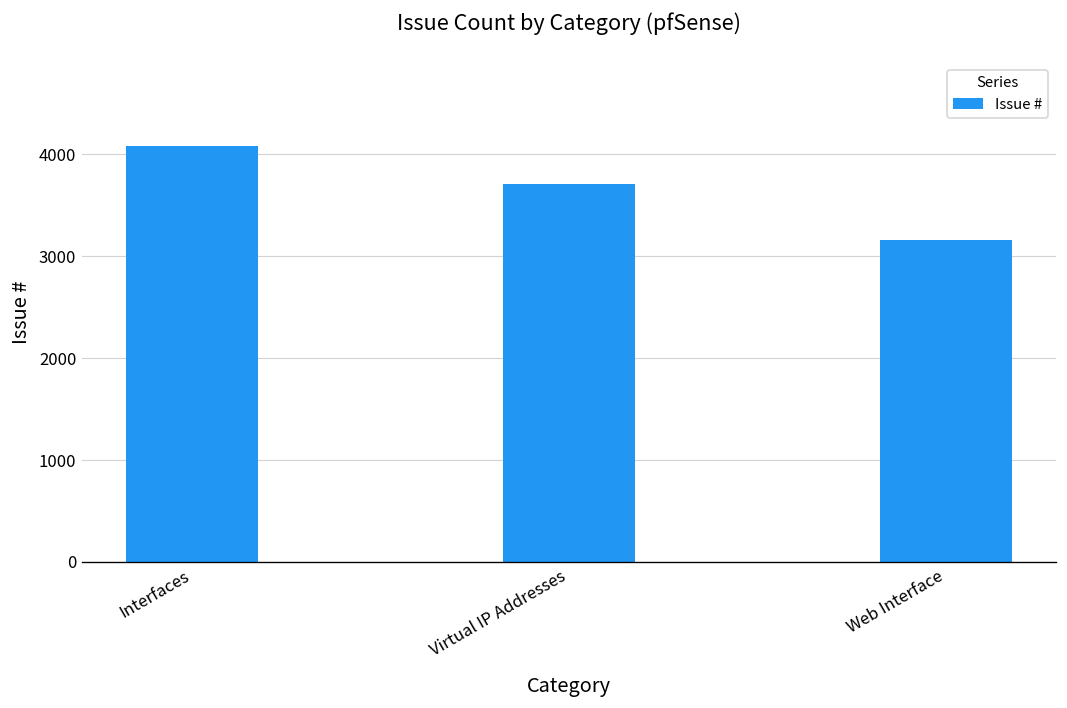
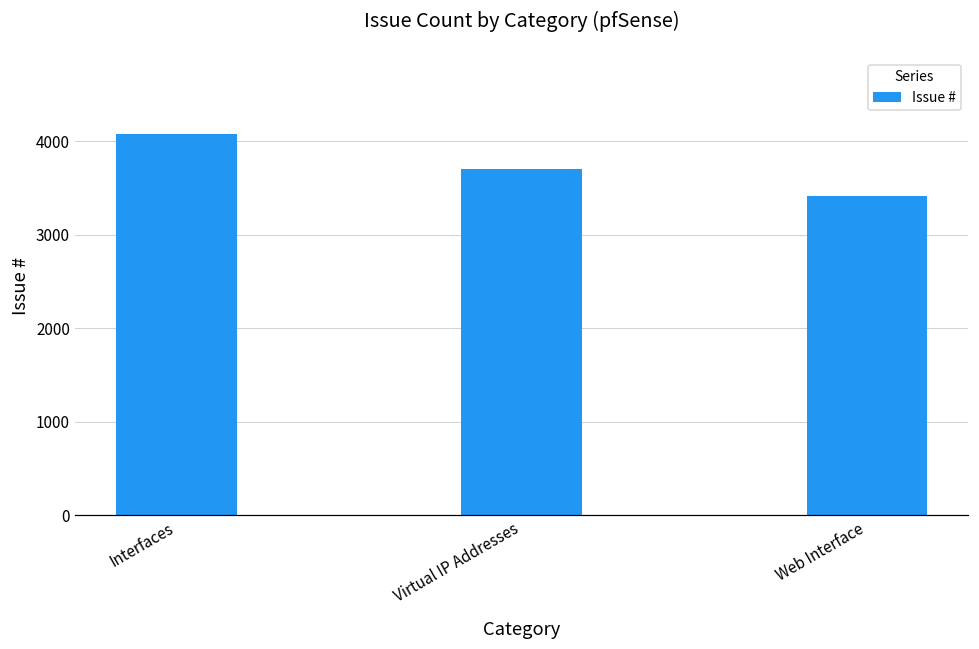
  {
    "Interfaces": 4100,
    "Virtual IP Addresses": 3700,
-   "Web Interface": 3200
+   "Web Interface": 3400
  }
